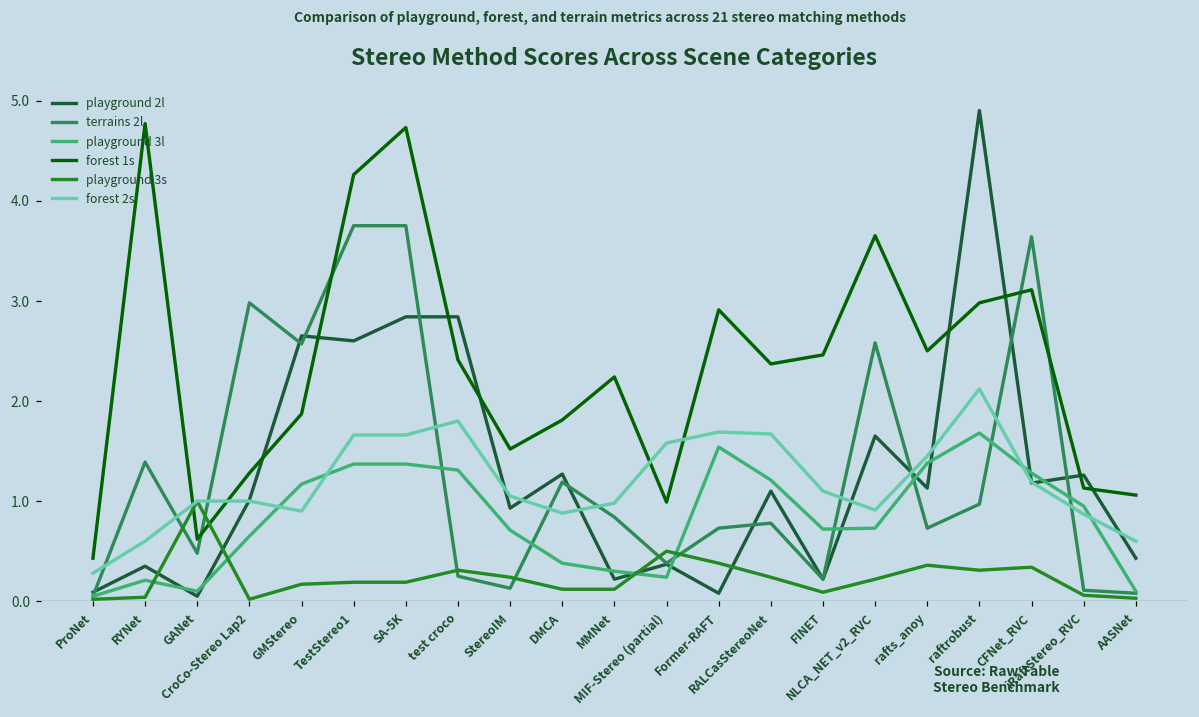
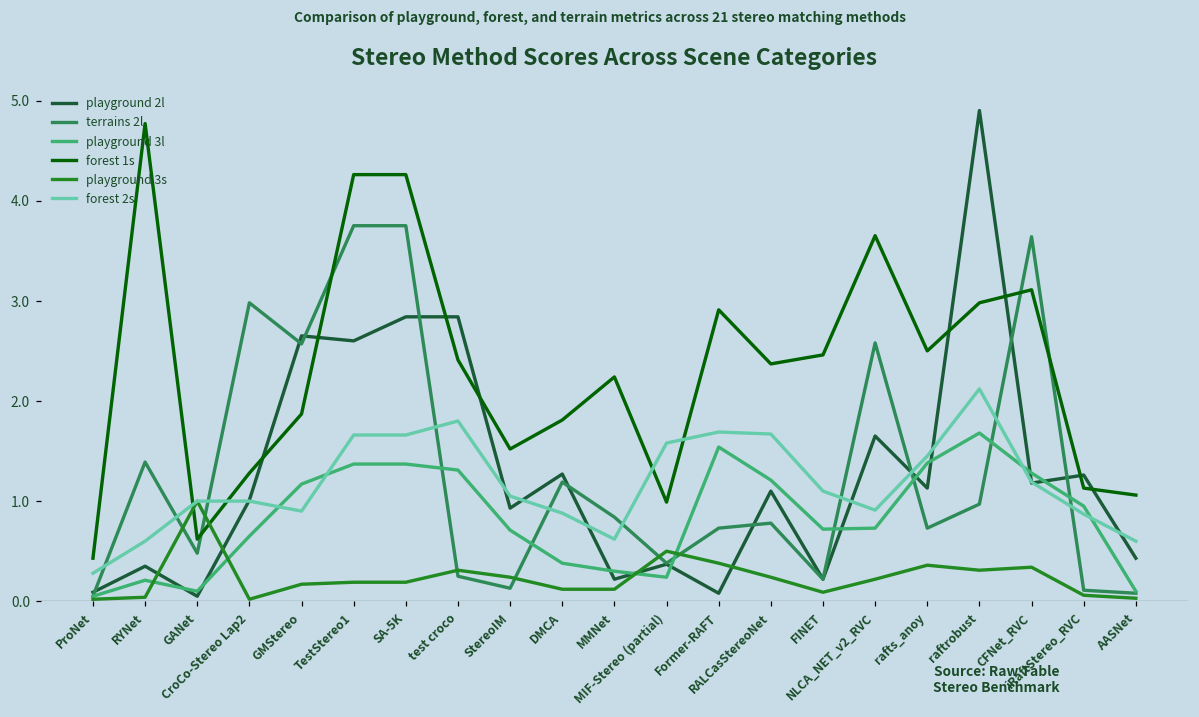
  {
    "forest 1s": {
      "ProNet": 0.4,
      "RYNet": 4.8,
      "GANet": 0.6,
      "CroCo-Stereo Lap2": 1.3,
      "GMStereo": 1.9,
      "TestStereo1": 4.3,
-     "SA-5K": 4.7,
+     "SA-5K": 4.3,
      "test croco": 2.4,
      "StereoIM": 1.5,
      "DMCA": 1.8,
      "MMNet": 2.2,
      "MIF-Stereo (partial)": 1.0,
      "Former-RAFT": 2.9,
      "RALCasStereoNet": 2.4,
      "FINET": 2.5,
      "NLCA_NET_v2_RVC": 3.7,
      "rafts_anoy": 2.5,
      "raftrobust": 3.0,
      "CFNet_RVC": 3.1,
      "iRaftStereo_RVC": 1.1,
      "AASNet": 1.1
    },
    "forest 2s": {
      "ProNet": 0.3,
      "RYNet": 0.6,
      "GMStereo": 0.9,
      "TestStereo1": 1.7,
      "SA-5K": 1.7,
      "test croco": 1.8,
      "StereoIM": 1.1,
      "DMCA": 0.9,
-     "MMNet": 1.0,
+     "MMNet": 0.6,
      "MIF-Stereo (partial)": 1.6,
      "Former-RAFT": 1.7,
      "RALCasStereoNet": 1.7,
      "FINET": 1.1,
      "NLCA_NET_v2_RVC": 0.9,
      "rafts_anoy": 1.5,
      "raftrobust": 2.1,
      "iRaftStereo_RVC": 0.9,
      "AASNet": 0.6
    }
  }
